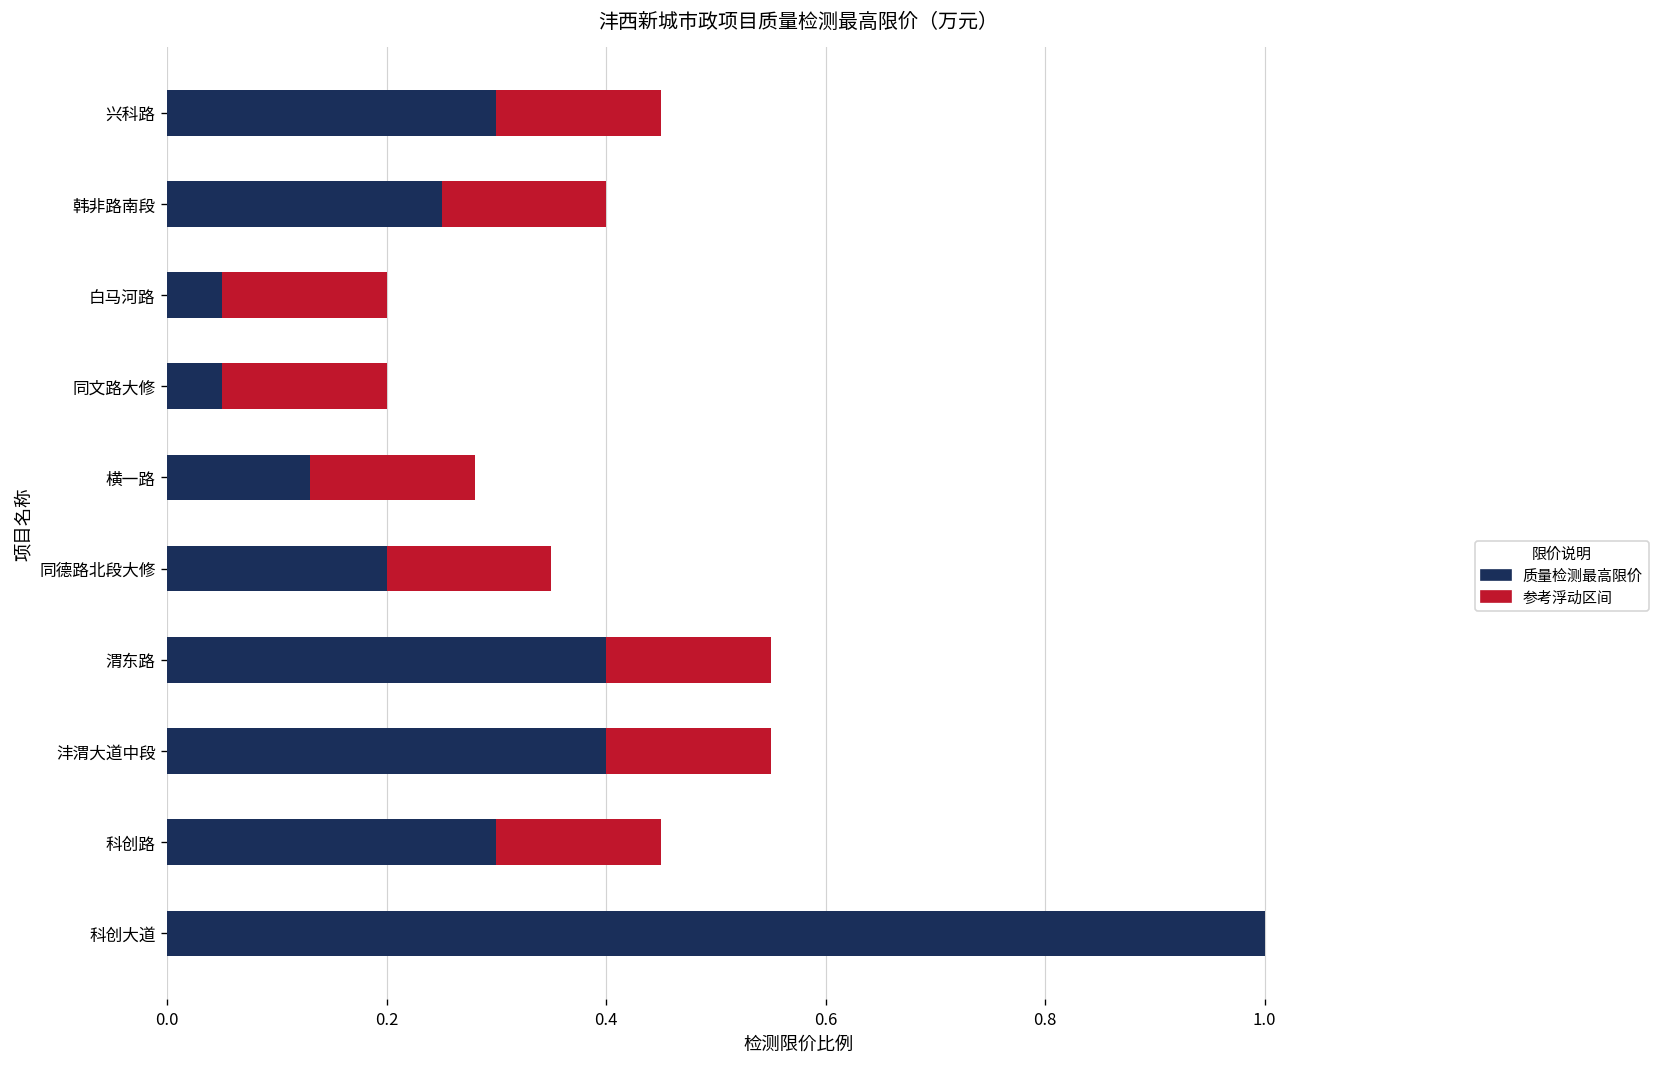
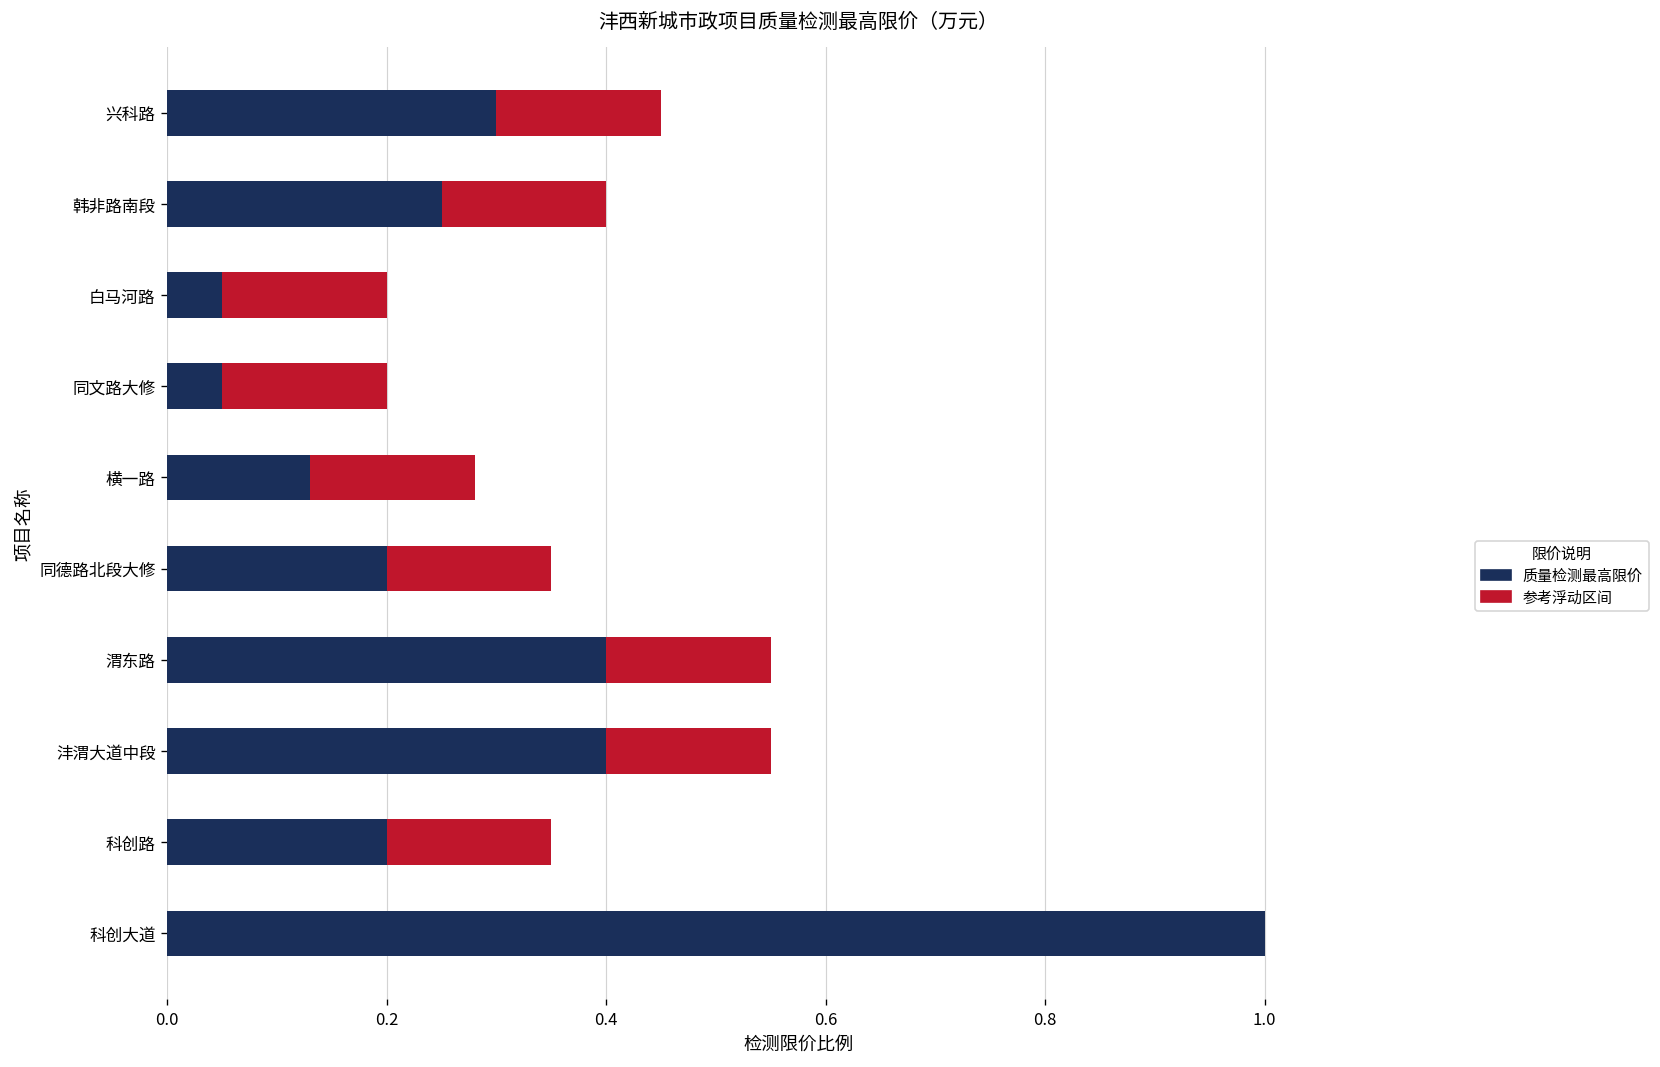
  {
    "质量检测最高限价": {
      "兴科路": 0.30,
      "韩非路南段": 0.25,
      "白马河路": 0.05,
      "同文路大修": 0.05,
      "横一路": 0.13,
      "同德路北段大修": 0.20,
      "渭东路": 0.40,
      "沣渭大道中段": 0.40,
-     "科创路": 0.30,
+     "科创路": 0.20,
      "科创大道": 1.00
    }
  }
